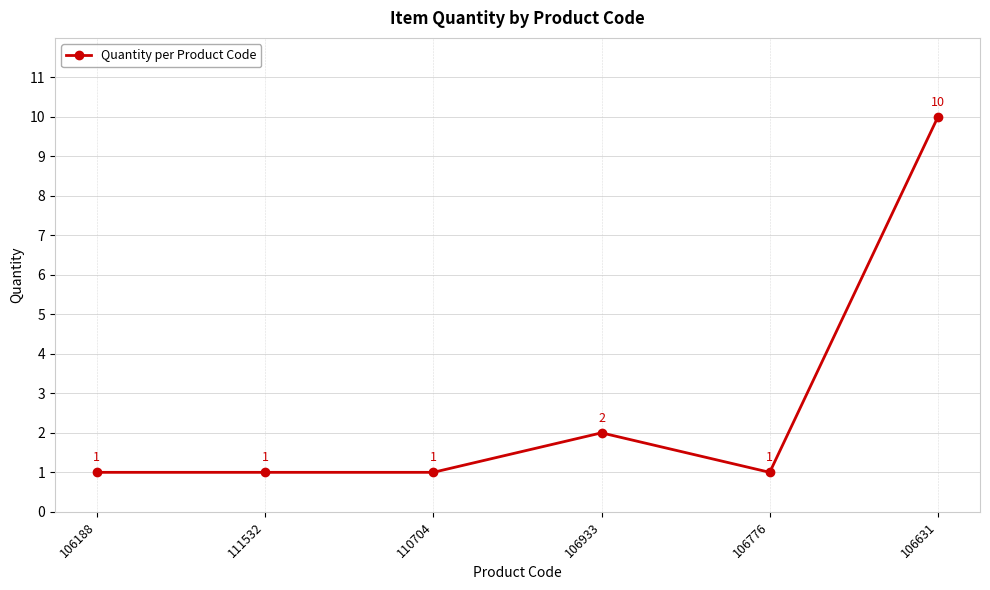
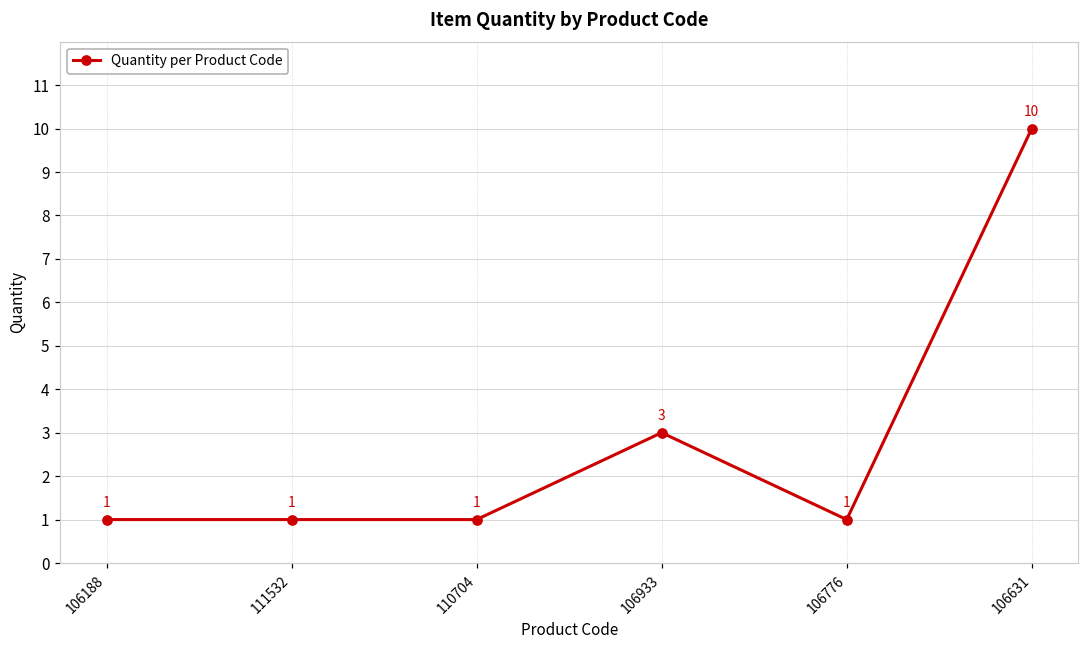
  {
    "106188": 1,
    "111532": 1,
    "110704": 1,
-   "106933": 2,
+   "106933": 3,
    "106776": 1,
    "106631": 10
  }
